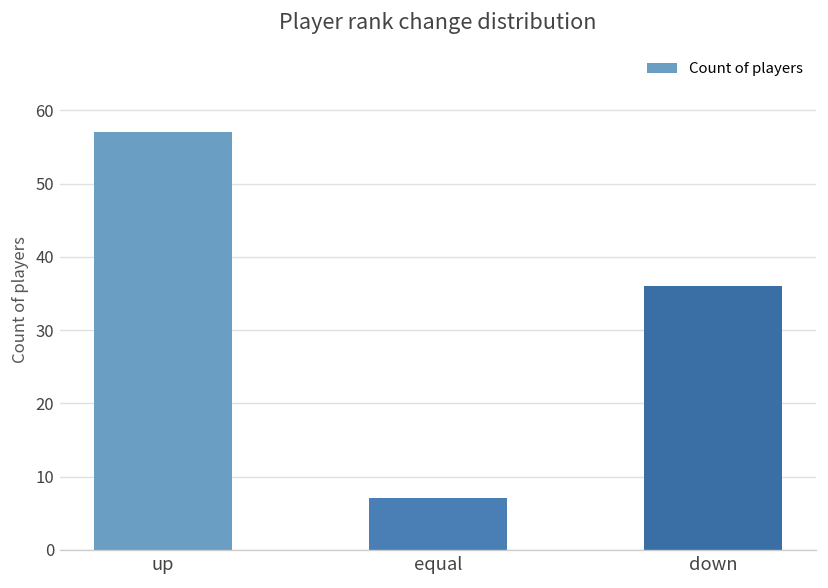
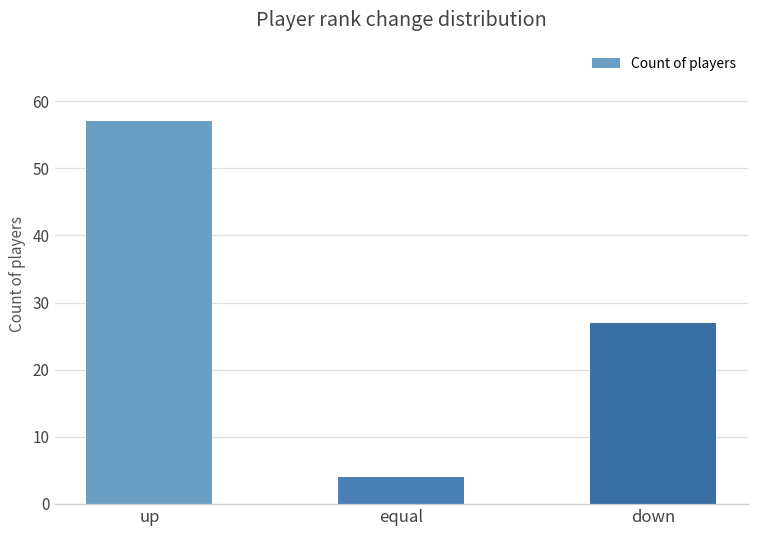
  {
    "up": 57,
-   "equal": 7,
-   "down": 36
+   "equal": 4,
+   "down": 27
  }
